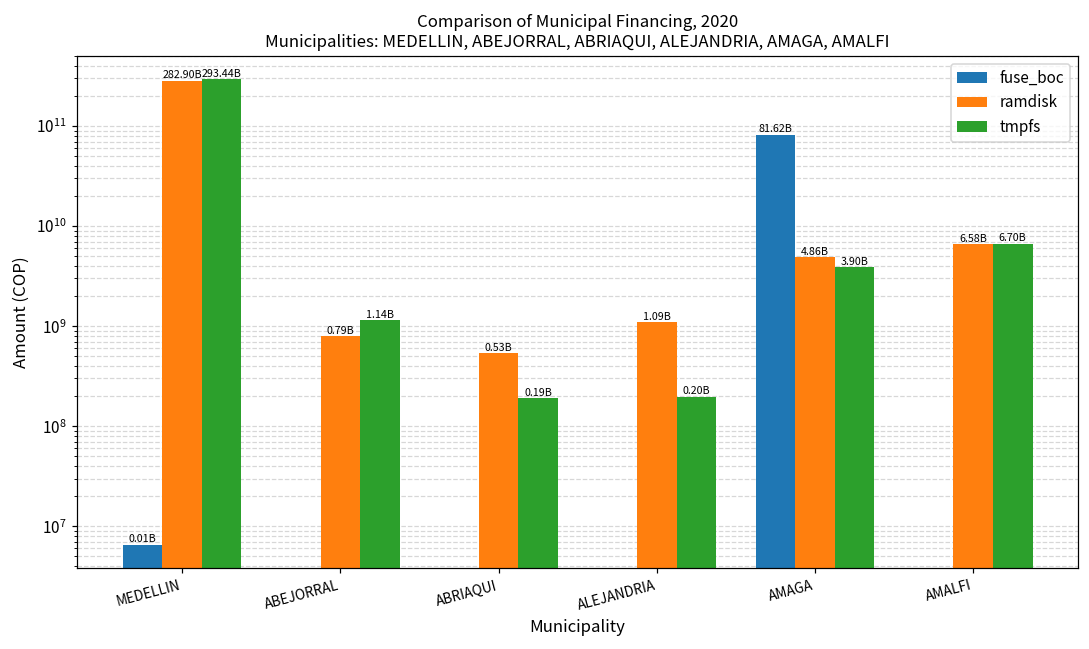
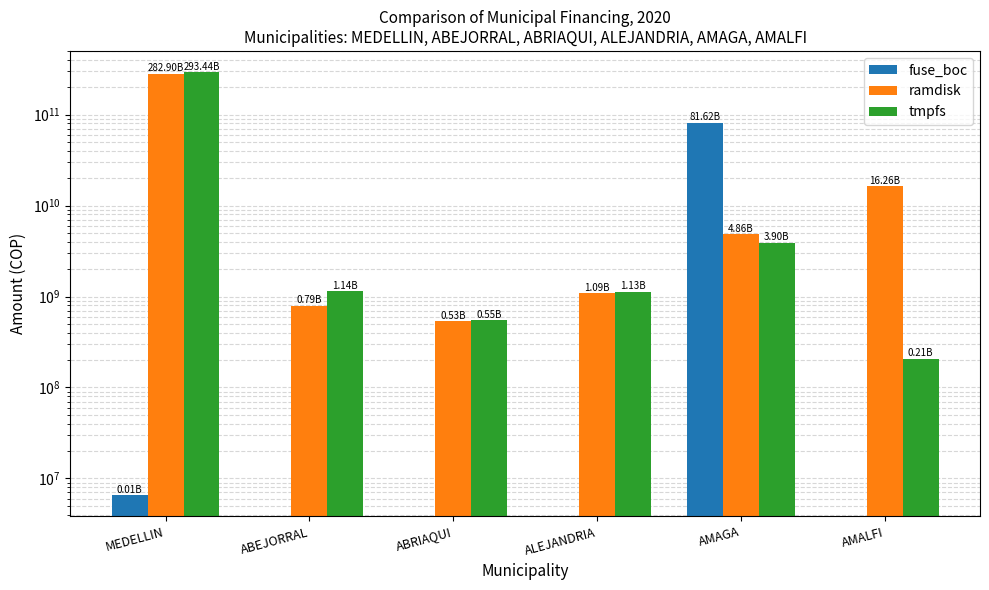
  {
    "fuse_boc": {
      "MEDELLIN": "0.01B",
      "AMAGA": "81.62B"
    },
    "ramdisk": {
      "MEDELLIN": "282.90B",
      "ABEJORRAL": "0.79B",
      "ABRIAQUI": "0.53B",
      "ALEJANDRIA": "1.09B",
      "AMAGA": "4.86B",
-     "AMALFI": "6.58B"
+     "AMALFI": "16.26B"
    },
    "tmpfs": {
      "MEDELLIN": "293.44B",
      "ABEJORRAL": "1.14B",
-     "ABRIAQUI": "0.19B",
-     "ALEJANDRIA": "0.20B",
+     "ABRIAQUI": "0.55B",
+     "ALEJANDRIA": "1.13B",
      "AMAGA": "3.90B",
-     "AMALFI": "6.70B"
+     "AMALFI": "0.21B"
    }
  }
